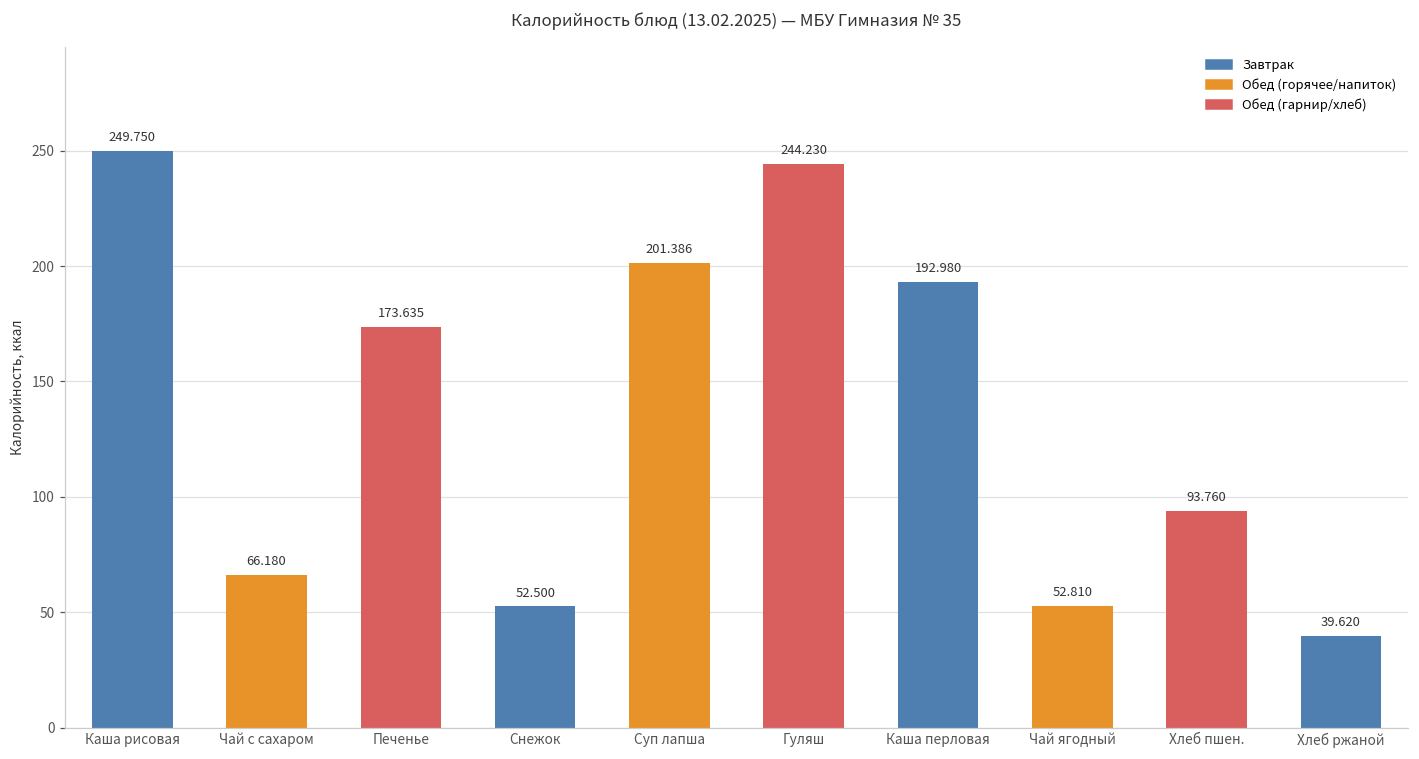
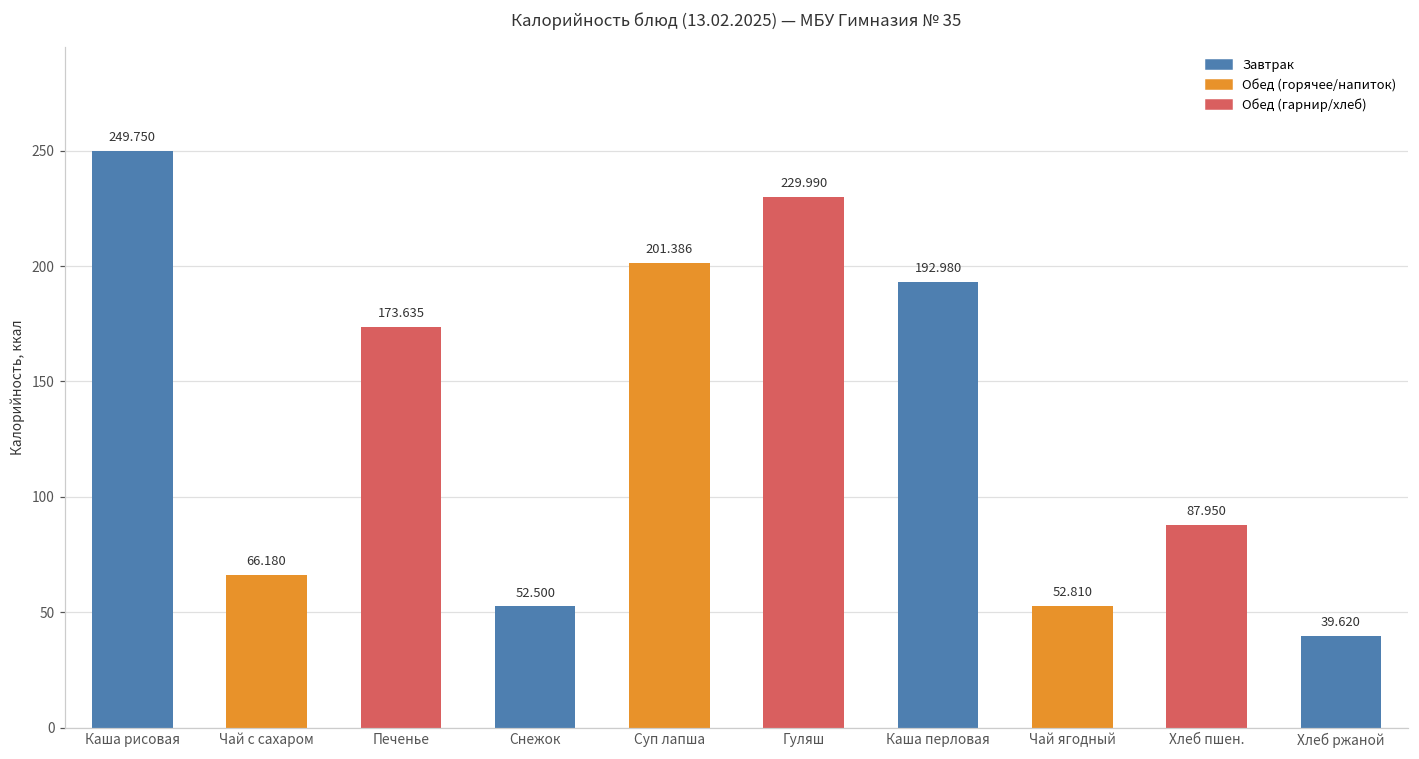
  {
    "Каша рисовая": 249.750,
    "Чай с сахаром": 66.180,
    "Печенье": 173.635,
    "Снежок": 52.500,
    "Суп лапша": 201.386,
-   "Гуляш": 244.230,
+   "Гуляш": 229.990,
    "Каша перловая": 192.980,
    "Чай ягодный": 52.810,
-   "Хлеб пшен.": 93.760,
+   "Хлеб пшен.": 87.950,
    "Хлеб ржаной": 39.620
  }
